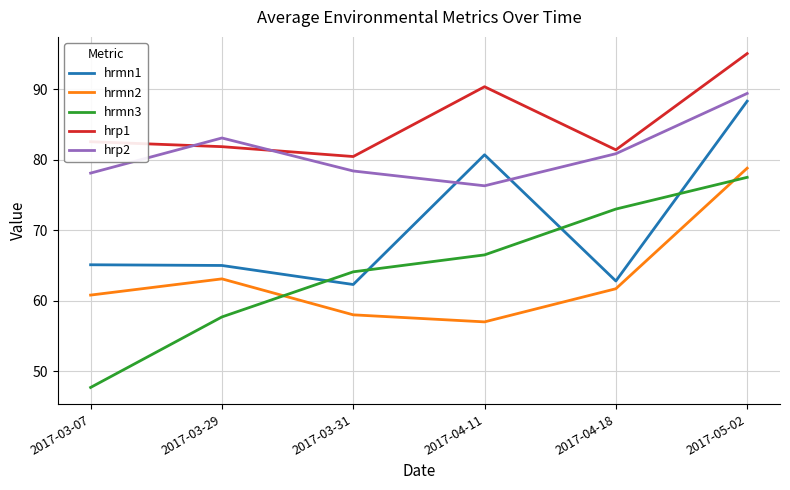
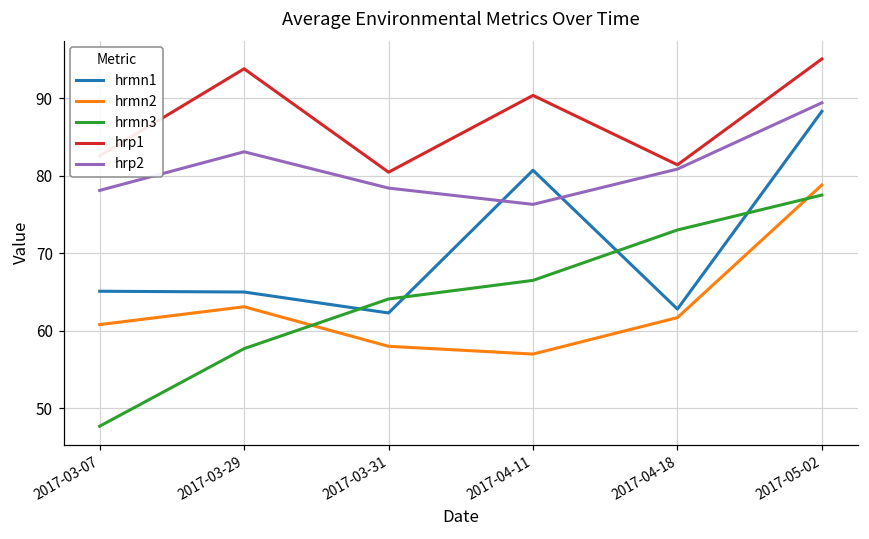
  {
    "hrmn1": {
      "2017-03-07": 65,
      "2017-03-29": 65,
      "2017-03-31": 62,
      "2017-04-11": 81,
      "2017-04-18": 63,
      "2017-05-02": 88
    },
    "hrmn2": {
      "2017-03-07": 61,
      "2017-03-29": 63,
      "2017-03-31": 58,
      "2017-04-11": 57,
      "2017-04-18": 62,
      "2017-05-02": 79
    },
    "hrmn3": {
      "2017-03-07": 48,
      "2017-03-29": 58,
      "2017-03-31": 64,
      "2017-04-11": 67,
      "2017-04-18": 73,
      "2017-05-02": 78
    },
    "hrp1": {
-     "2017-03-29": 82,
+     "2017-03-29": 94,
      "2017-03-31": 80,
      "2017-04-11": 90,
      "2017-04-18": 81,
      "2017-05-02": 95
    },
    "hrp2": {
      "2017-03-07": 78,
      "2017-03-29": 83,
      "2017-03-31": 78,
      "2017-04-11": 76,
      "2017-04-18": 81,
      "2017-05-02": 89
    }
  }
